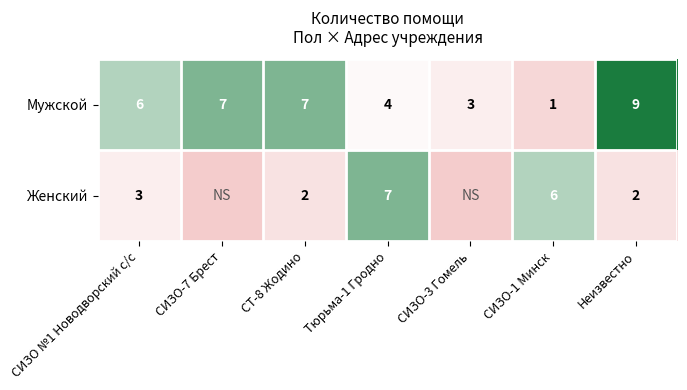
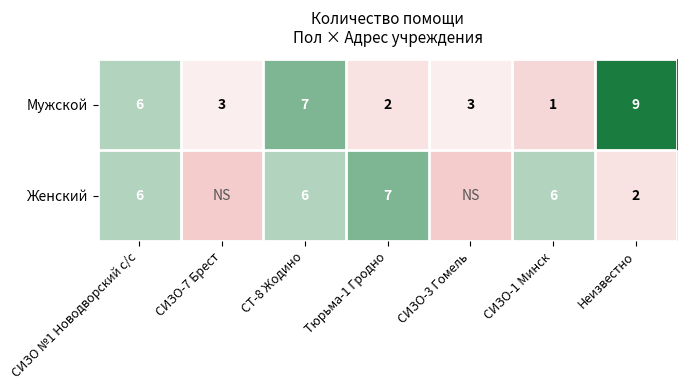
  {
    "Мужской": {
      "СИЗО №1 Новодворский с/с": 6,
-     "СИЗО-7 Брест": 7,
+     "СИЗО-7 Брест": 3,
      "СТ-8 Жодино": 7,
-     "Тюрьма-1 Гродно": 4,
+     "Тюрьма-1 Гродно": 2,
      "СИЗО-3 Гомель": 3,
      "СИЗО-1 Минск": 1,
      "Неизвестно": 9
    },
    "Женский": {
-     "СИЗО №1 Новодворский с/с": 3,
-     "СТ-8 Жодино": 2,
+     "СИЗО №1 Новодворский с/с": 6,
+     "СТ-8 Жодино": 6,
      "Тюрьма-1 Гродно": 7,
      "СИЗО-1 Минск": 6,
      "Неизвестно": 2
    }
  }
